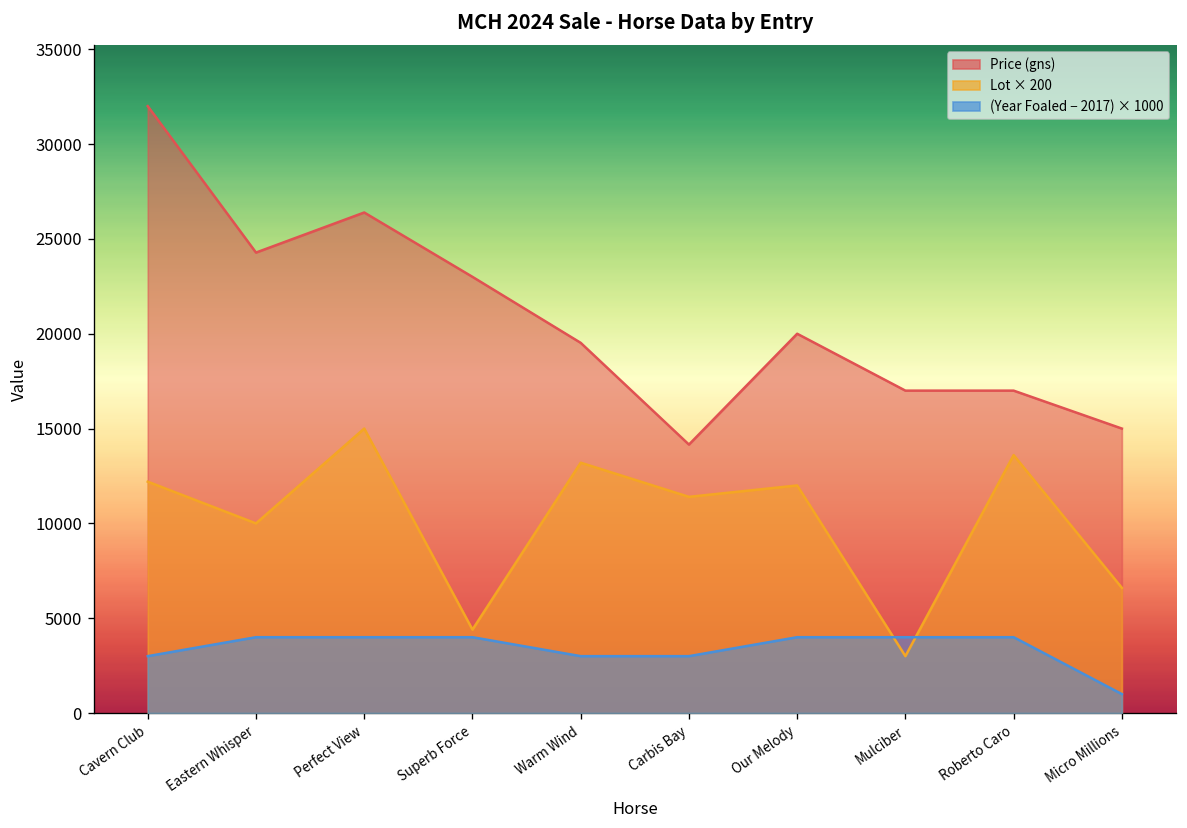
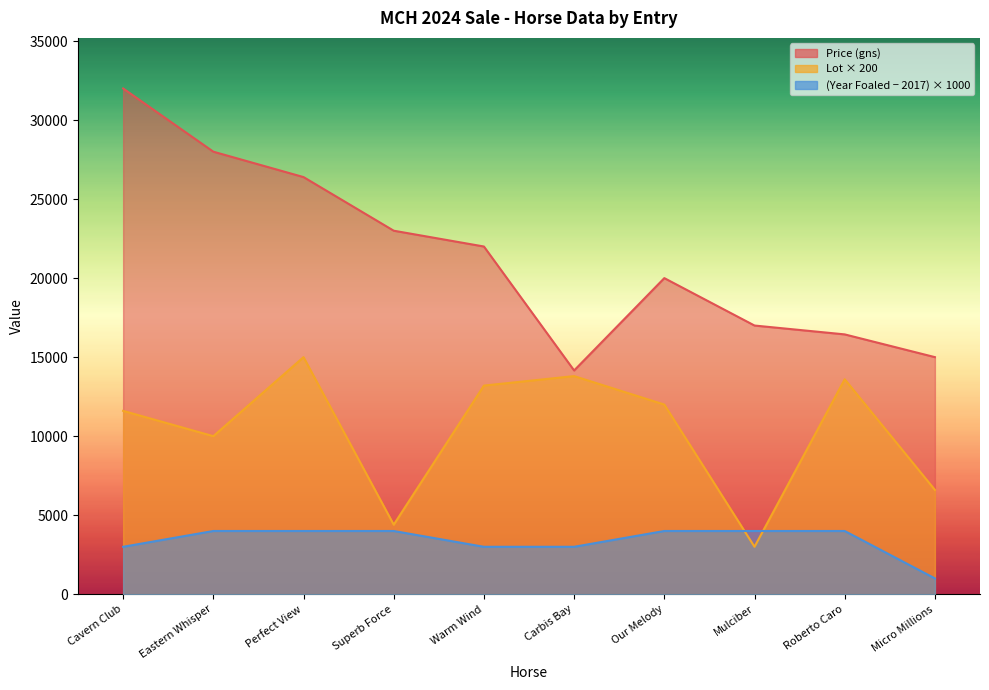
  {
    "Price (gns)": {
      "Cavern Club": 32000,
-     "Eastern Whisper": 24300,
+     "Eastern Whisper": 28000,
      "Perfect View": 26400,
      "Superb Force": 23000,
-     "Warm Wind": 19500,
+     "Warm Wind": 22000,
      "Carbis Bay": 14200,
      "Our Melody": 20000,
      "Mulciber": 17000,
-     "Roberto Caro": 17000,
+     "Roberto Caro": 16400,
      "Micro Millions": 15000
    },
    "Lot × 200": {
-     "Cavern Club": 12200,
+     "Cavern Club": 11600,
      "Eastern Whisper": 10000,
      "Perfect View": 15000,
      "Superb Force": 4400,
      "Warm Wind": 13200,
-     "Carbis Bay": 11400,
+     "Carbis Bay": 13800,
      "Our Melody": 12000,
      "Mulciber": 3000,
      "Roberto Caro": 13600,
      "Micro Millions": 6600
    }
  }
